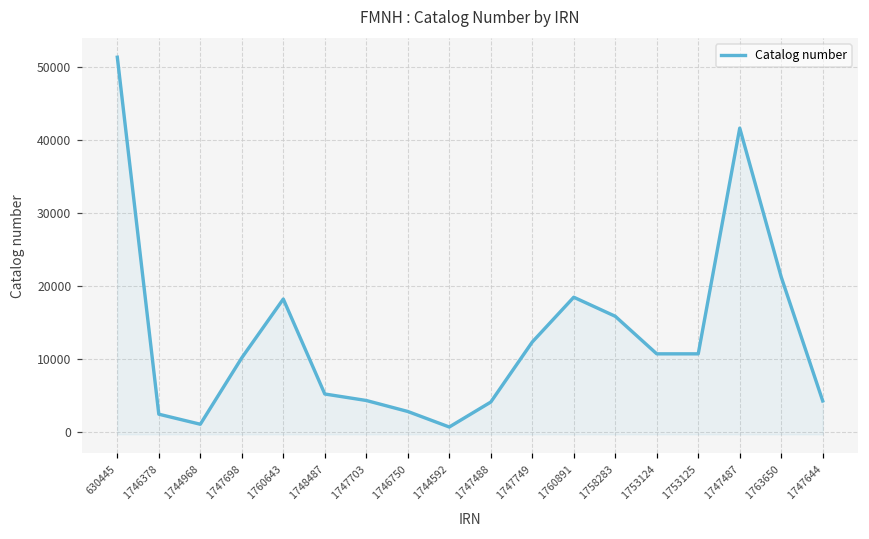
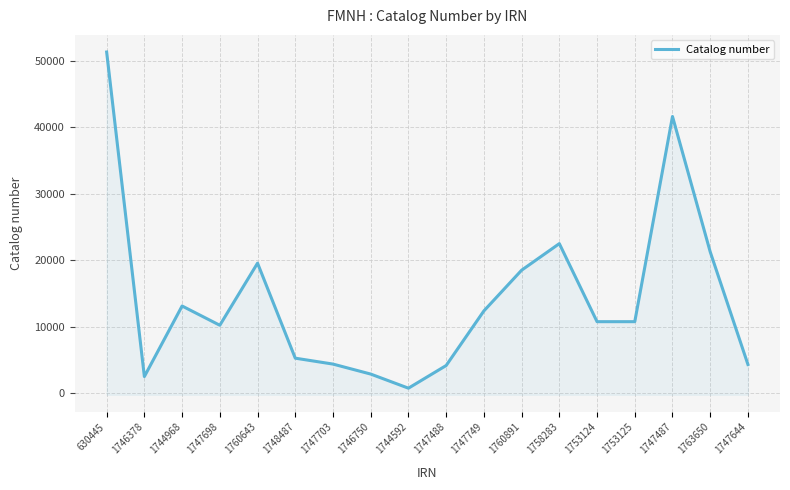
  {
    "630445": 51000,
    "1746378": 2000,
-   "1744968": 1000,
+   "1744968": 13000,
    "1747698": 10000,
-   "1760643": 18000,
+   "1760643": 20000,
    "1748487": 5000,
    "1747703": 4000,
    "1746750": 3000,
    "1744592": 1000,
    "1747488": 4000,
    "1747749": 12000,
    "1760891": 19000,
-   "1758283": 16000,
+   "1758283": 23000,
    "1753124": 11000,
    "1753125": 11000,
    "1747487": 42000,
    "1763650": 21000,
    "1747644": 4000
  }
